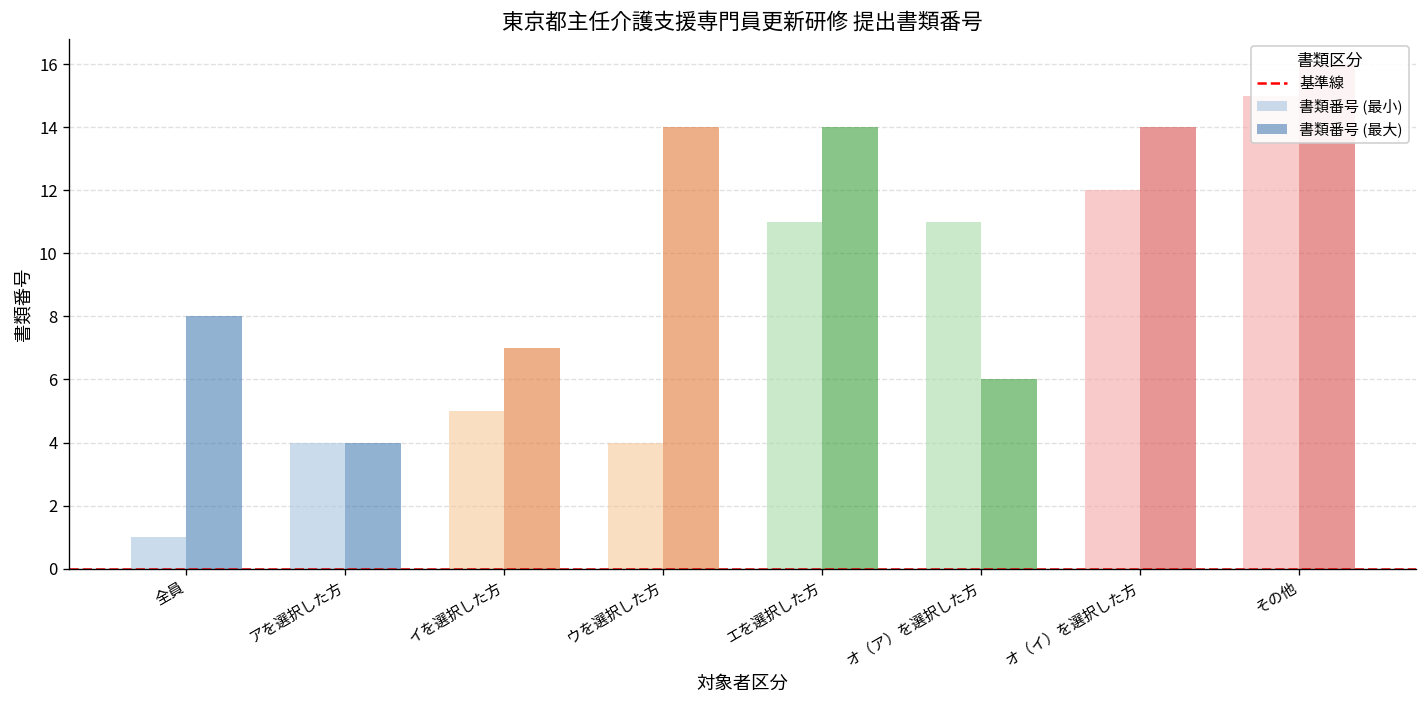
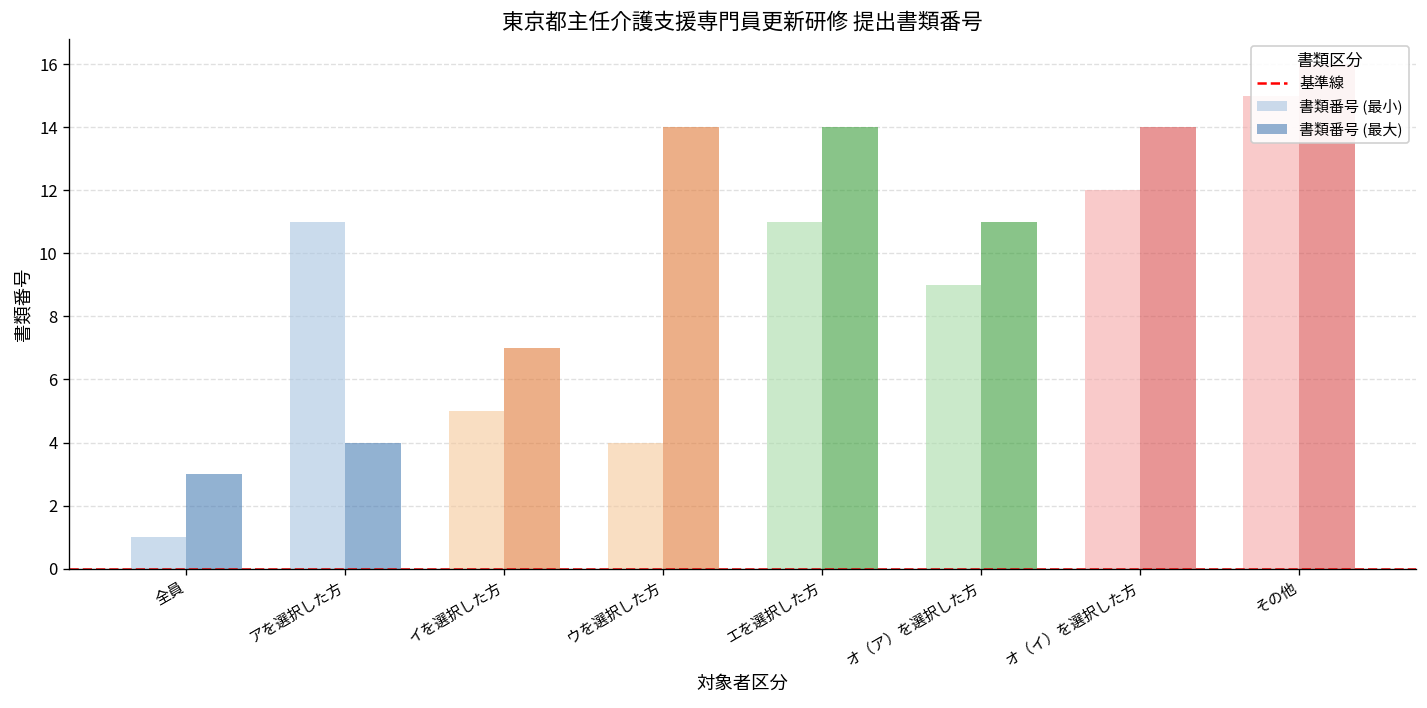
  {
    "書類番号 (最小)": {
      "全員": 1,
-     "アを選択した方": 4,
+     "アを選択した方": 11,
      "イを選択した方": 5,
      "ウを選択した方": 4,
      "エを選択した方": 11,
-     "オ（ア）を選択した方": 11,
+     "オ（ア）を選択した方": 9,
      "オ（イ）を選択した方": 12
    },
    "書類番号 (最大)": {
-     "全員": 8,
+     "全員": 3,
      "アを選択した方": 4,
      "イを選択した方": 7,
      "ウを選択した方": 14,
      "エを選択した方": 14,
-     "オ（ア）を選択した方": 6,
+     "オ（ア）を選択した方": 11,
      "オ（イ）を選択した方": 14
    }
  }
